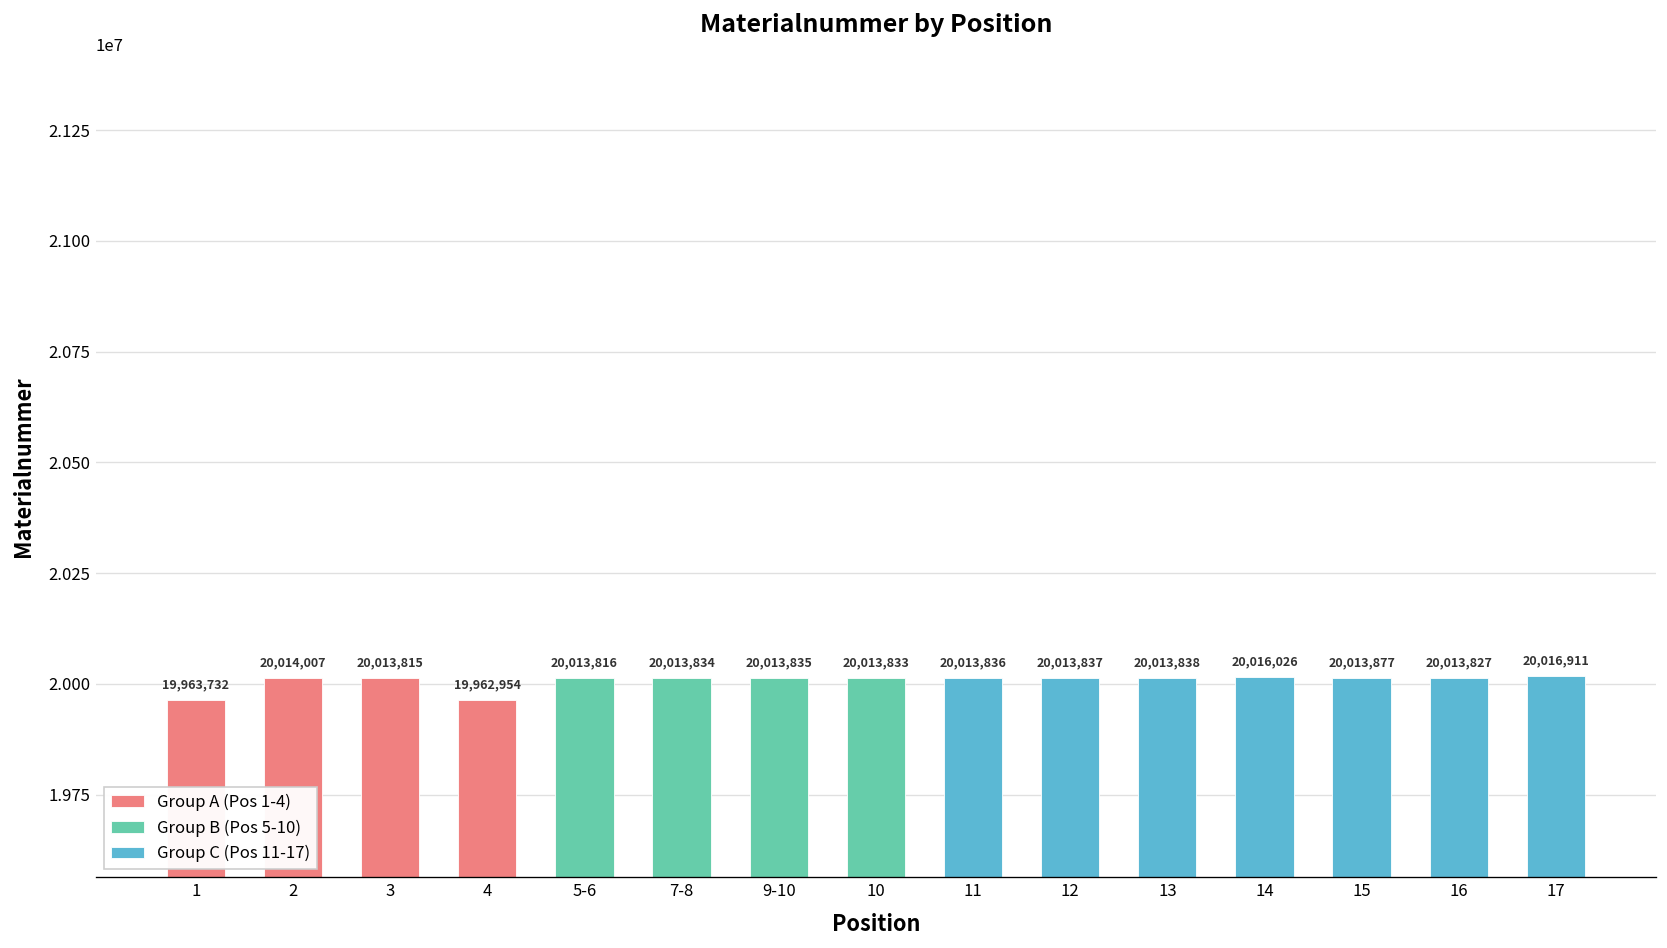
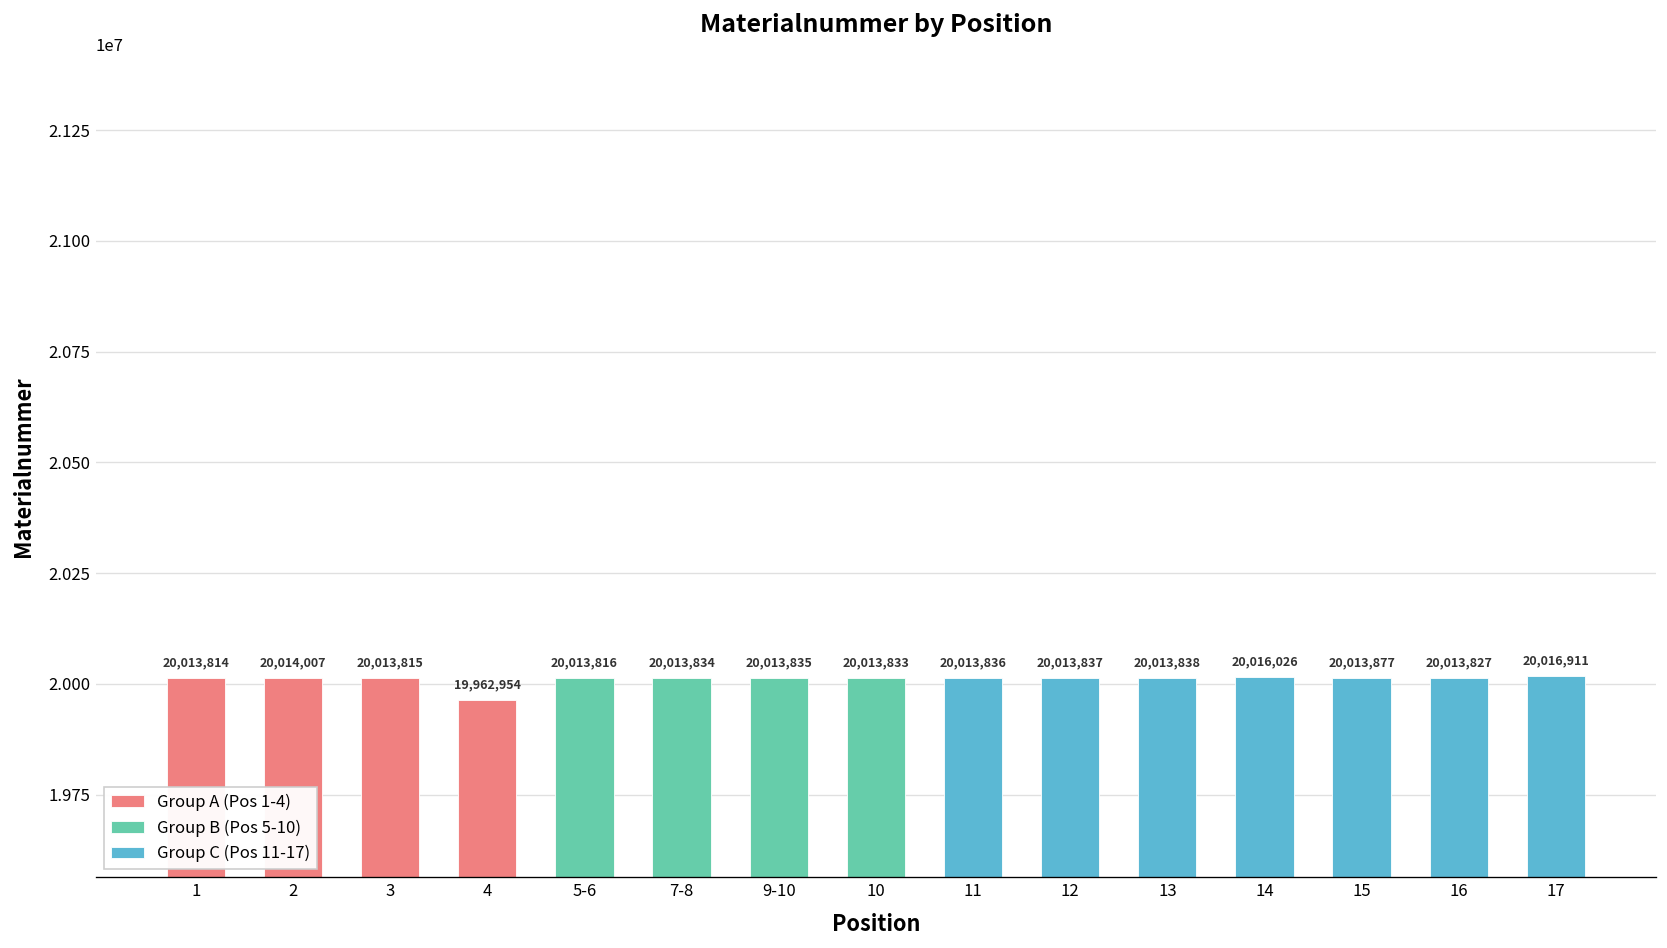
  {
    "Group A (Pos 1-4)": {
-     "1": "19,963,732",
+     "1": "20,013,814",
      "2": "20,014,007",
      "3": "20,013,815",
      "4": "19,962,954"
    }
  }
